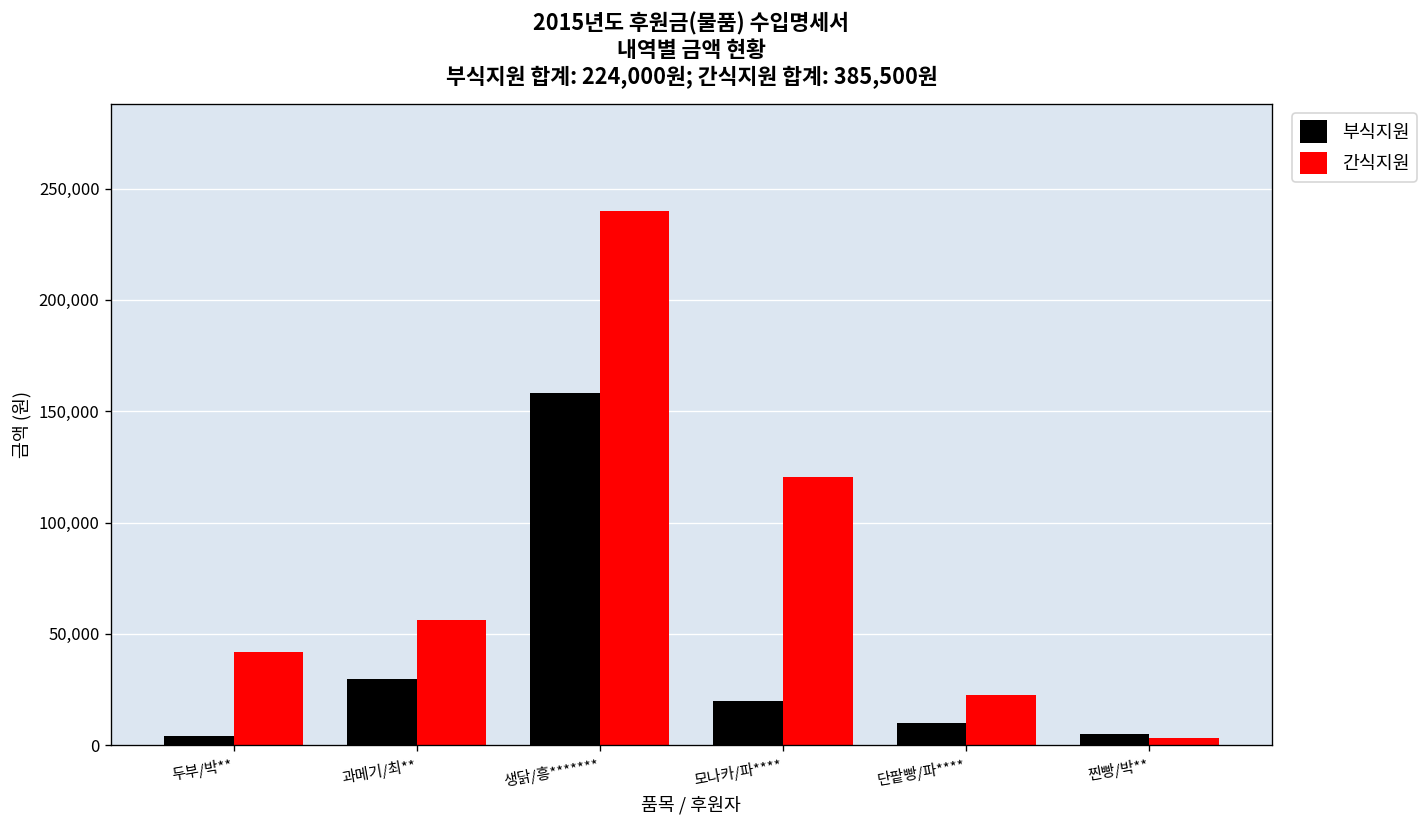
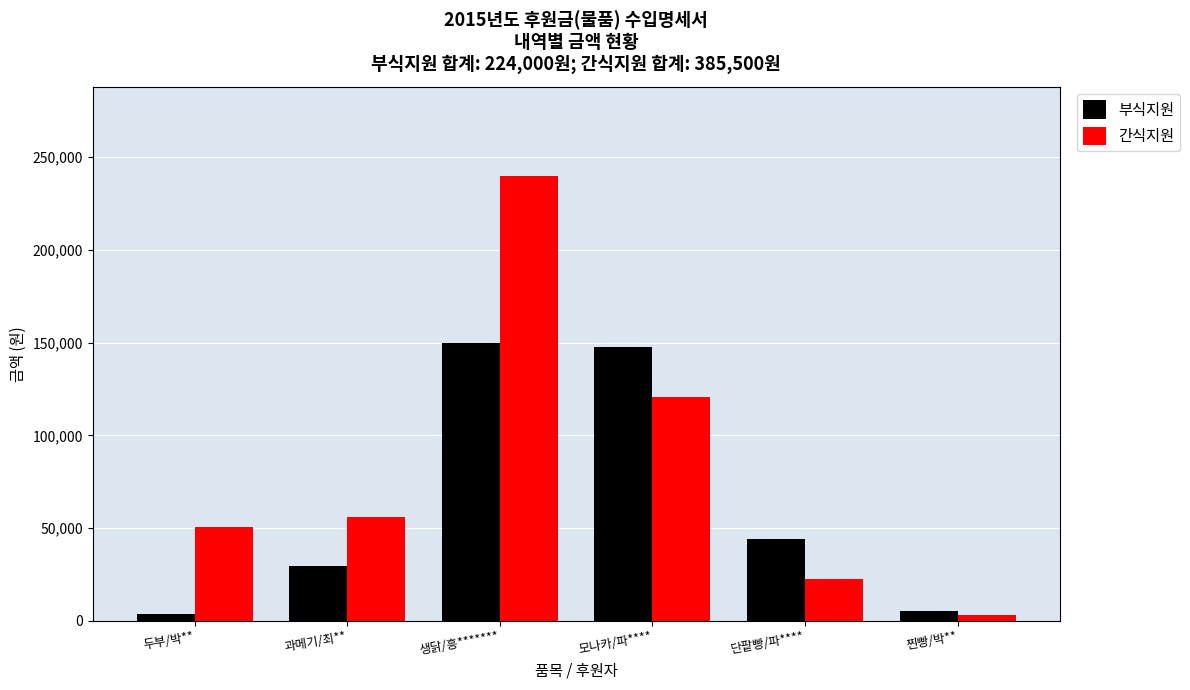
  {
    "부식지원": {
      "두부/박**": "4,000",
      "과메기/최**": "30,000",
-     "생닭/흥*******": "158,000",
-     "모나카/파****": "20,000",
-     "단팥빵/파****": "10,000",
+     "생닭/흥*******": "150,000",
+     "모나카/파****": "147,000",
+     "단팥빵/파****": "44,000",
      "찐빵/박**": "5,000"
    },
    "간식지원": {
-     "두부/박**": "42,000",
+     "두부/박**": "50,000",
      "과메기/최**": "56,000",
      "생닭/흥*******": "240,000",
      "모나카/파****": "120,000",
      "단팥빵/파****": "23,000",
      "찐빵/박**": "3,000"
    }
  }
